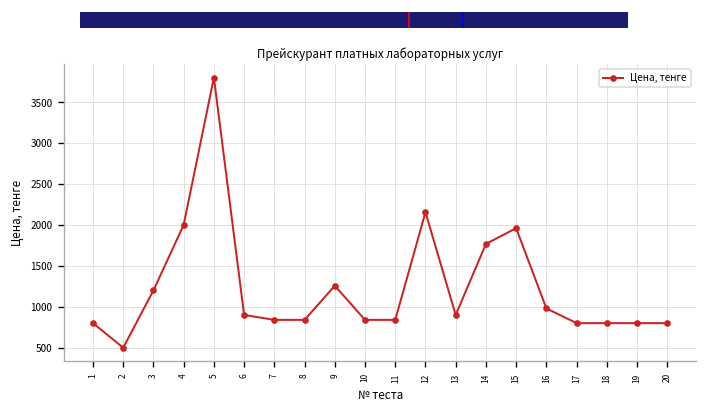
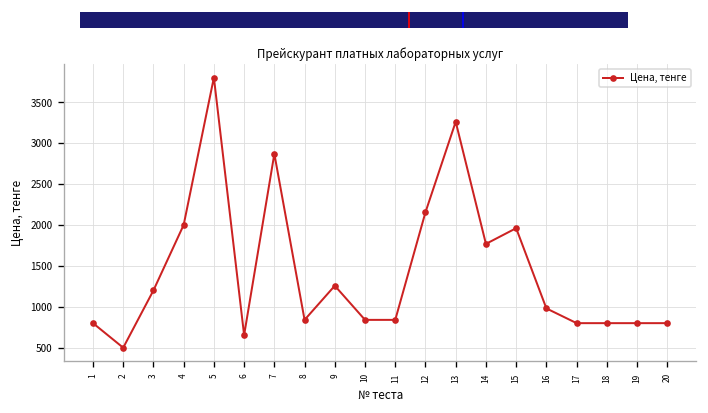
  {
    "1": 800,
    "2": 500,
    "3": 1200,
    "4": 2000,
    "5": 3800,
-   "6": 900,
-   "7": 800,
+   "6": 700,
+   "7": 2900,
    "8": 800,
    "9": 1300,
    "10": 800,
    "11": 800,
    "12": 2200,
-   "13": 900,
+   "13": 3300,
    "14": 1800,
    "15": 2000,
    "16": 1000,
    "17": 800,
    "18": 800,
    "19": 800,
    "20": 800
  }
